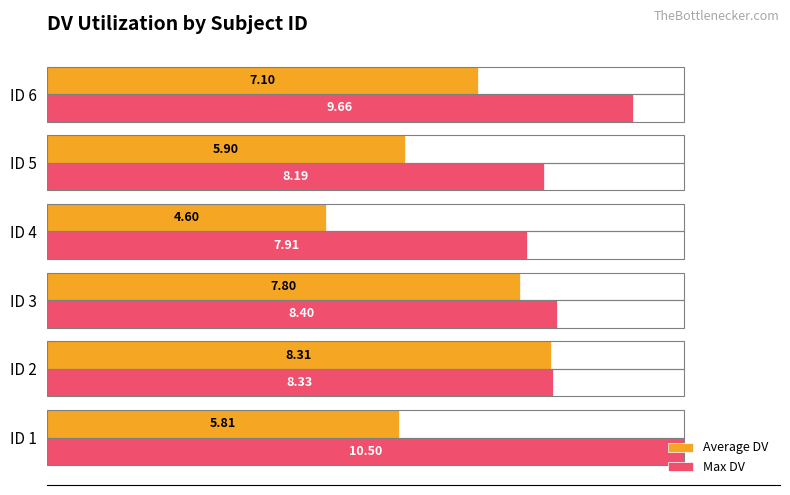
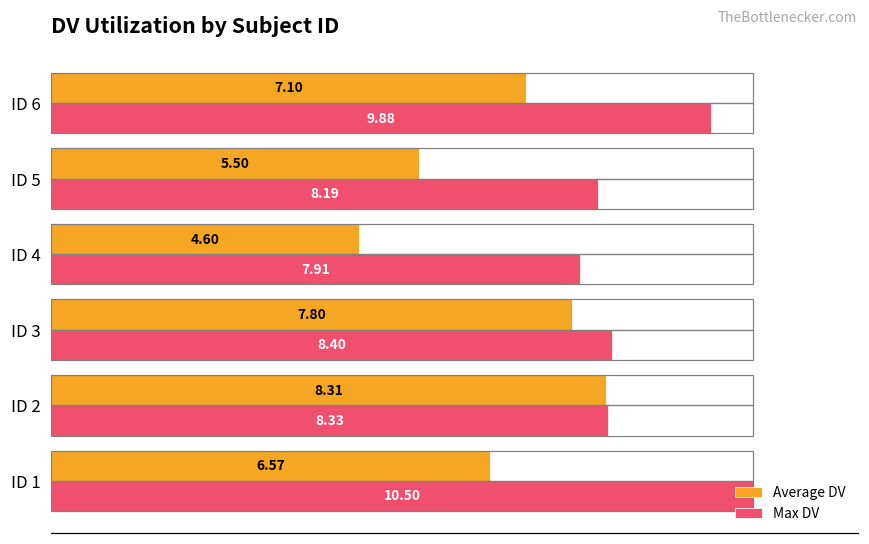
  {
    "Average DV": {
-     "ID 5": 5.90,
-     "ID 1": 5.81
+     "ID 5": 5.50,
+     "ID 1": 6.57
    },
    "Max DV": {
-     "ID 6": 9.66
+     "ID 6": 9.88
    }
  }
